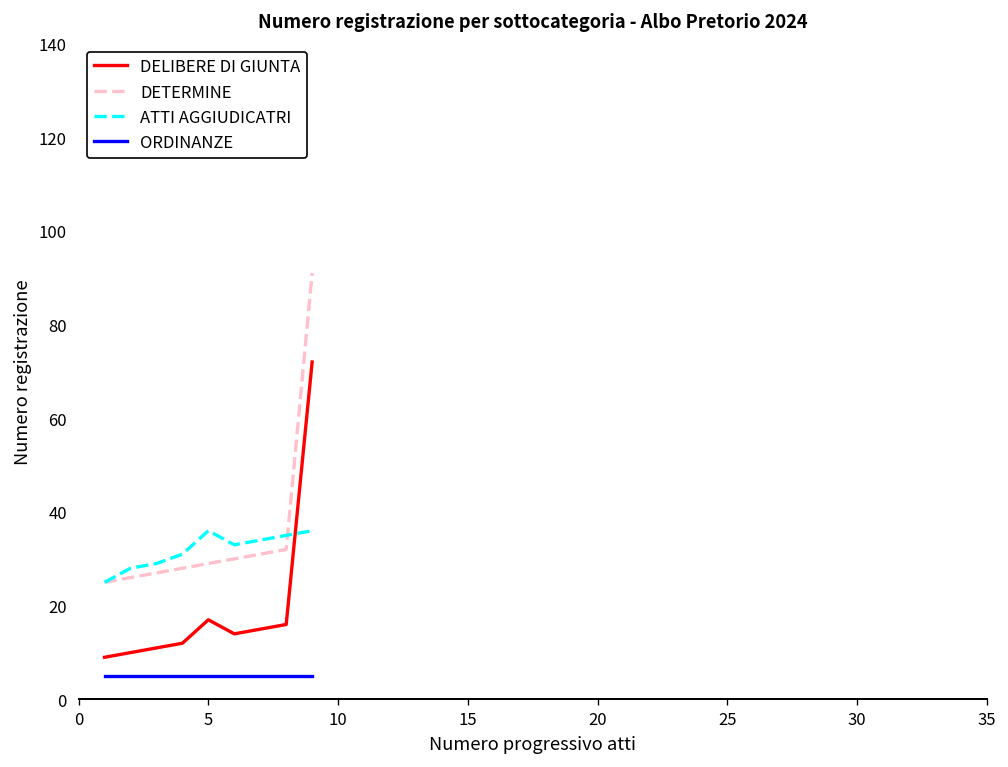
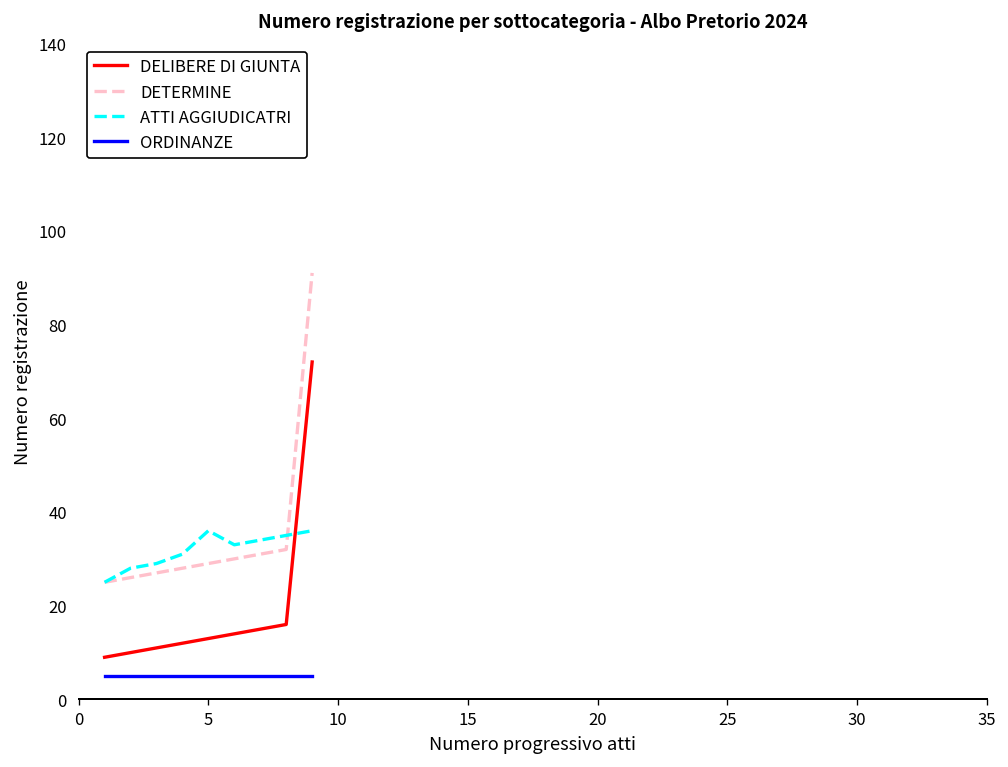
  {
    "DELIBERE DI GIUNTA": {
-     "5": 17
+     "5": 13
    },
    "DETERMINE": {
      "5": 29
    },
    "ATTI AGGIUDICATRI": {
      "5": 36
    },
    "ORDINANZE": {
      "5": 5
    }
  }
